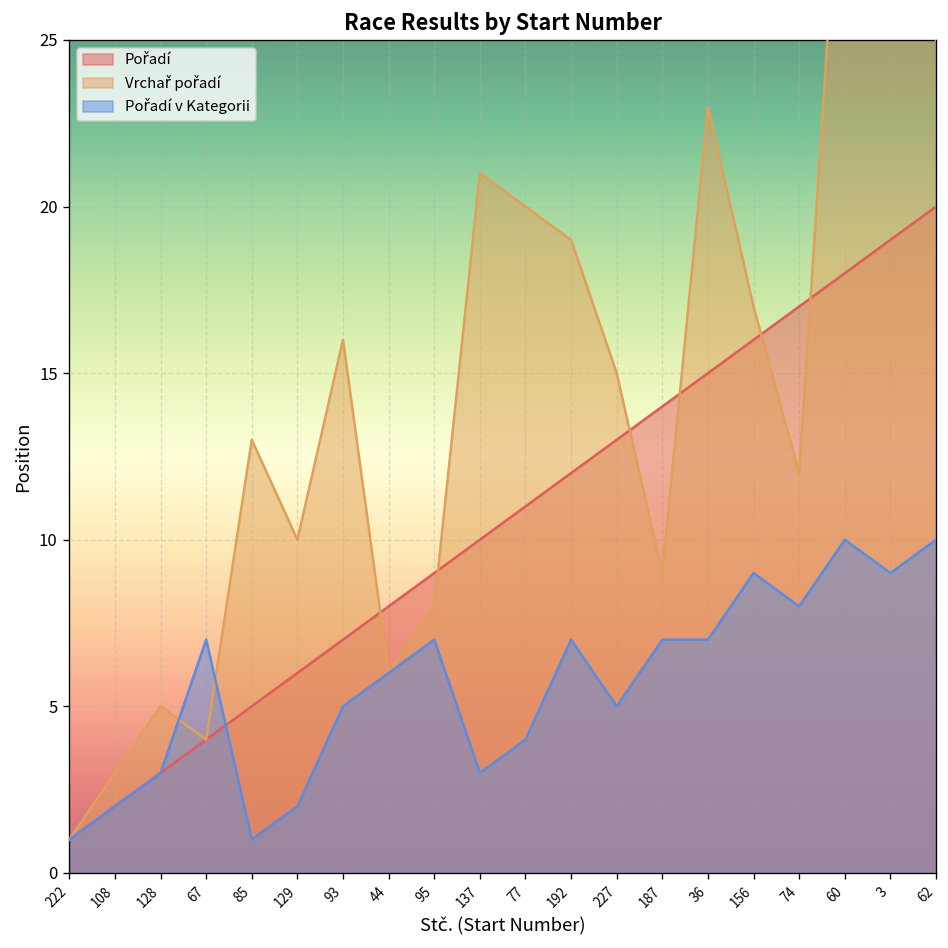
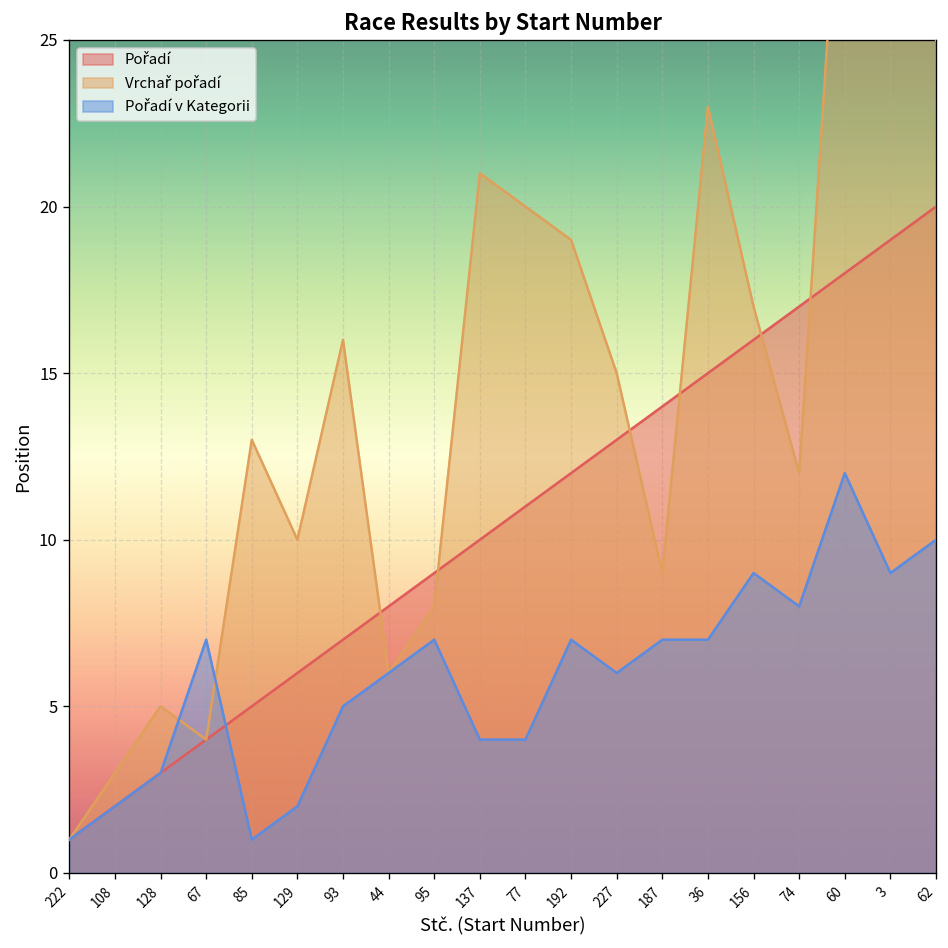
  {
    "Pořadí v Kategorii": {
      "67": 7,
      "85": 1,
      "129": 2,
      "93": 5,
      "95": 7,
-     "137": 3,
+     "137": 4,
      "77": 4,
      "192": 7,
-     "227": 5,
+     "227": 6,
      "187": 7,
      "36": 7,
      "156": 9,
      "74": 8,
-     "60": 10,
+     "60": 12,
      "3": 9,
      "62": 10
    }
  }
